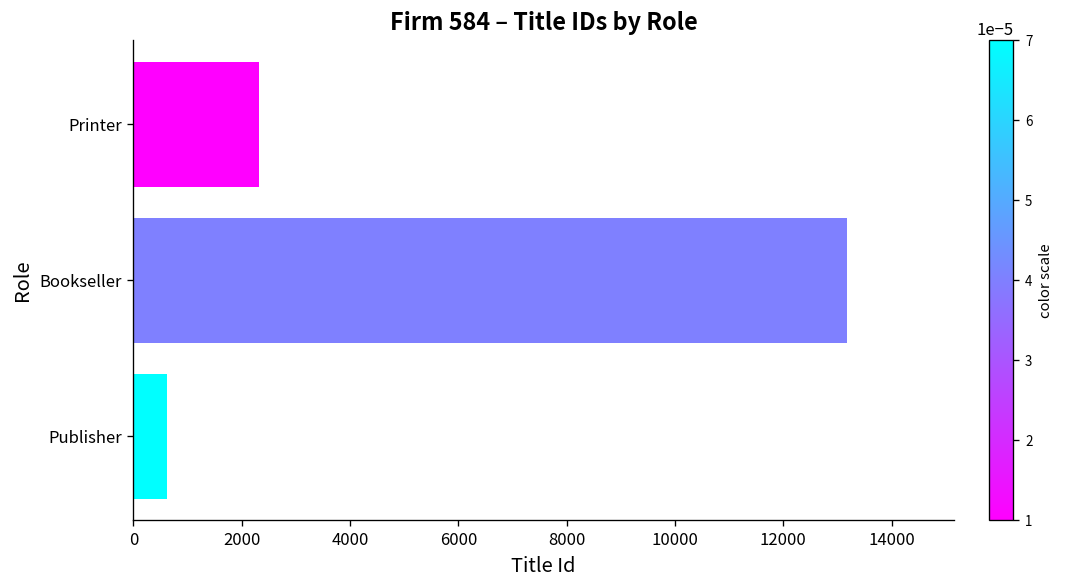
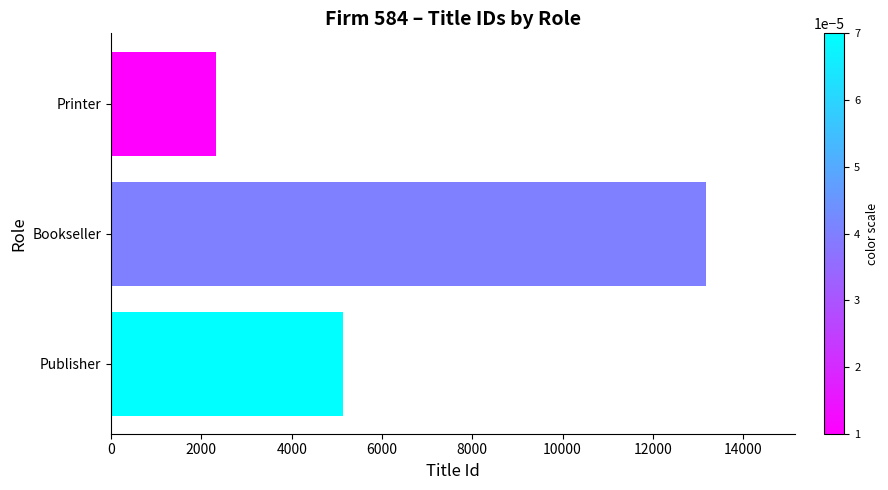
  {
    "Printer": 2300,
    "Bookseller": 13200,
-   "Publisher": 600
+   "Publisher": 5100
  }
